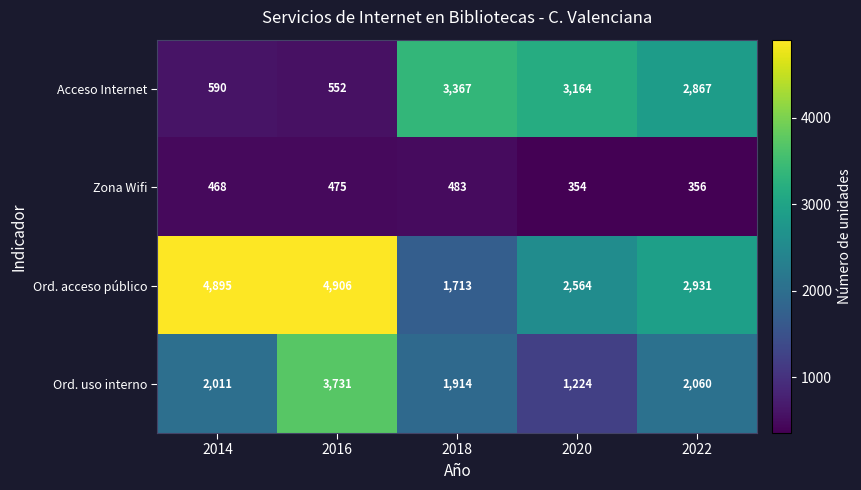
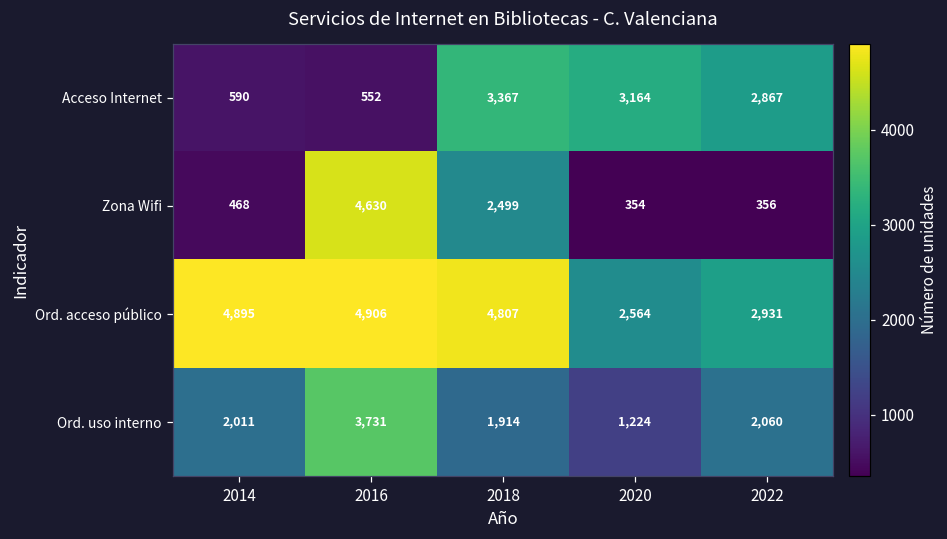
  {
    "Acceso Internet": {
      "2014": "590",
      "2016": "552",
      "2018": "3,367",
      "2020": "3,164",
      "2022": "2,867"
    },
    "Zona Wifi": {
      "2014": "468",
-     "2016": "475",
-     "2018": "483",
+     "2016": "4,630",
+     "2018": "2,499",
      "2020": "354",
      "2022": "356"
    },
    "Ord. acceso público": {
      "2014": "4,895",
      "2016": "4,906",
-     "2018": "1,713",
+     "2018": "4,807",
      "2020": "2,564",
      "2022": "2,931"
    },
    "Ord. uso interno": {
      "2014": "2,011",
      "2016": "3,731",
      "2018": "1,914",
      "2020": "1,224",
      "2022": "2,060"
    }
  }
